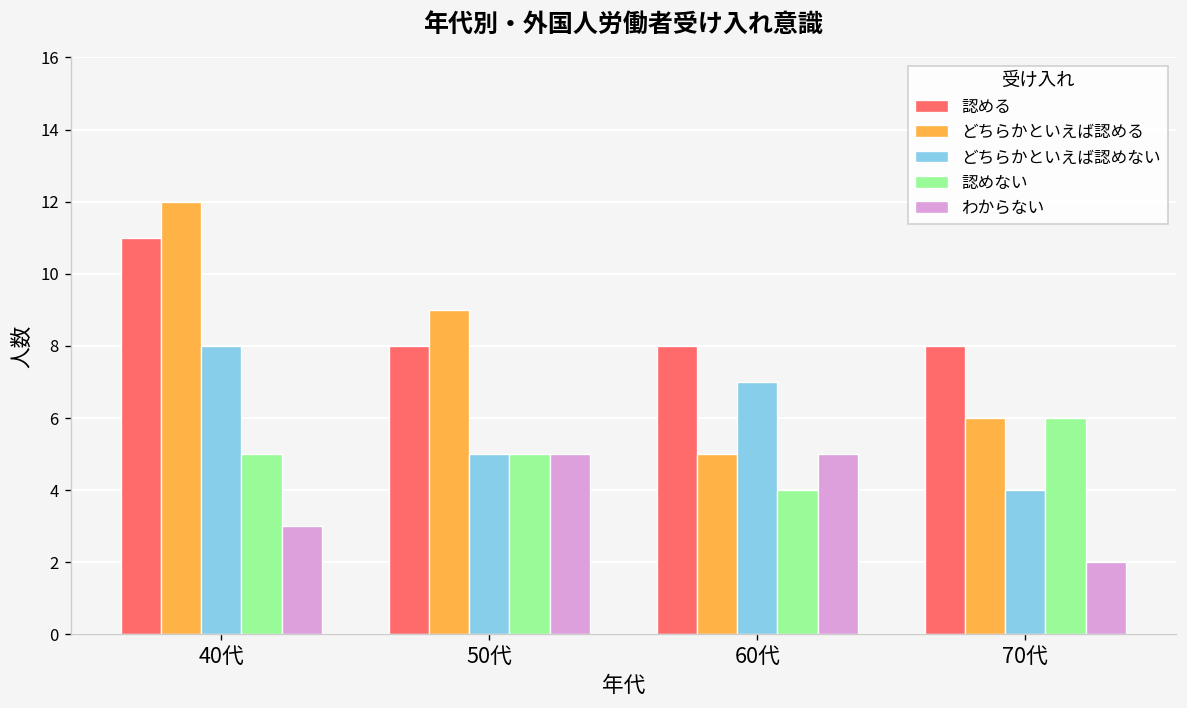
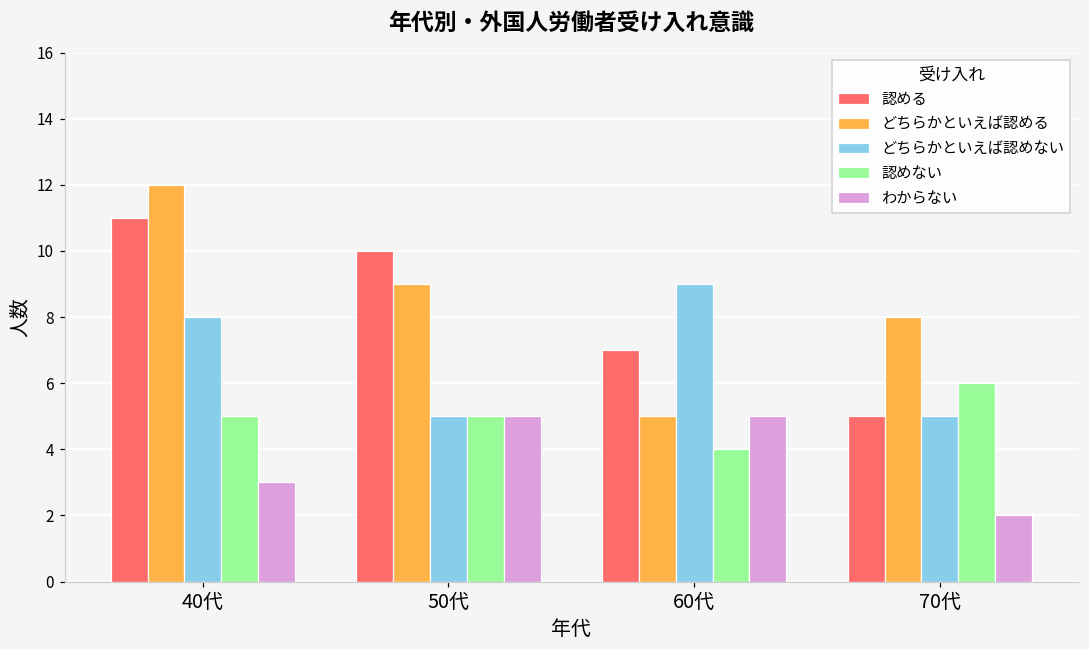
  {
    "認める": {
      "40代": 11,
-     "50代": 8,
-     "60代": 8,
-     "70代": 8
+     "50代": 10,
+     "60代": 7,
+     "70代": 5
    },
    "どちらかといえば認める": {
      "40代": 12,
      "50代": 9,
      "60代": 5,
-     "70代": 6
+     "70代": 8
    },
    "どちらかといえば認めない": {
      "40代": 8,
      "50代": 5,
-     "60代": 7,
-     "70代": 4
+     "60代": 9,
+     "70代": 5
    },
    "認めない": {
      "40代": 5,
      "50代": 5,
      "60代": 4,
      "70代": 6
    },
    "わからない": {
      "40代": 3,
      "50代": 5,
      "60代": 5,
      "70代": 2
    }
  }
